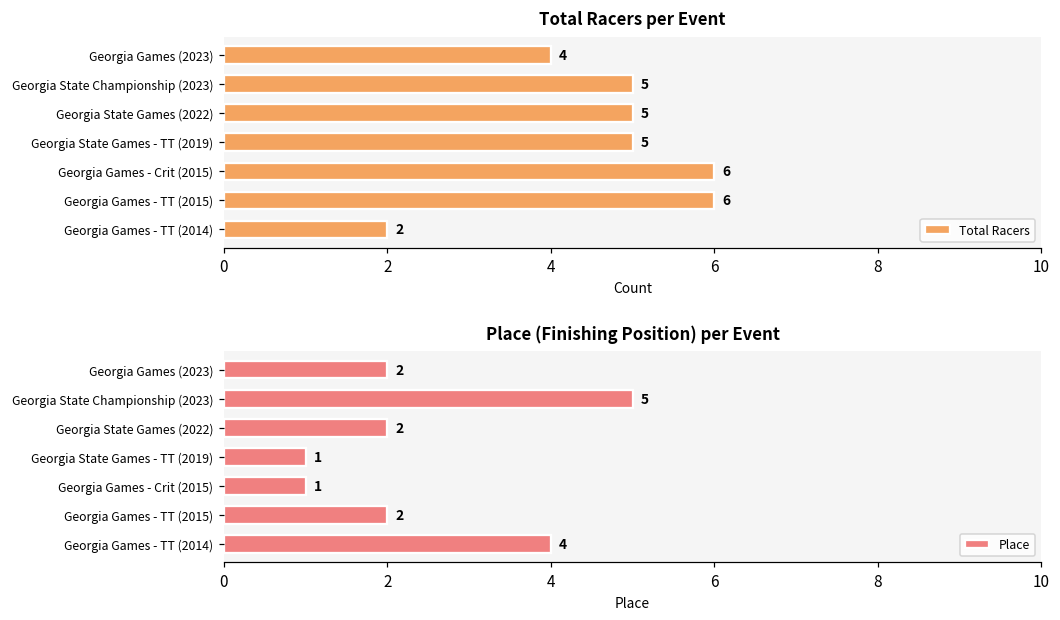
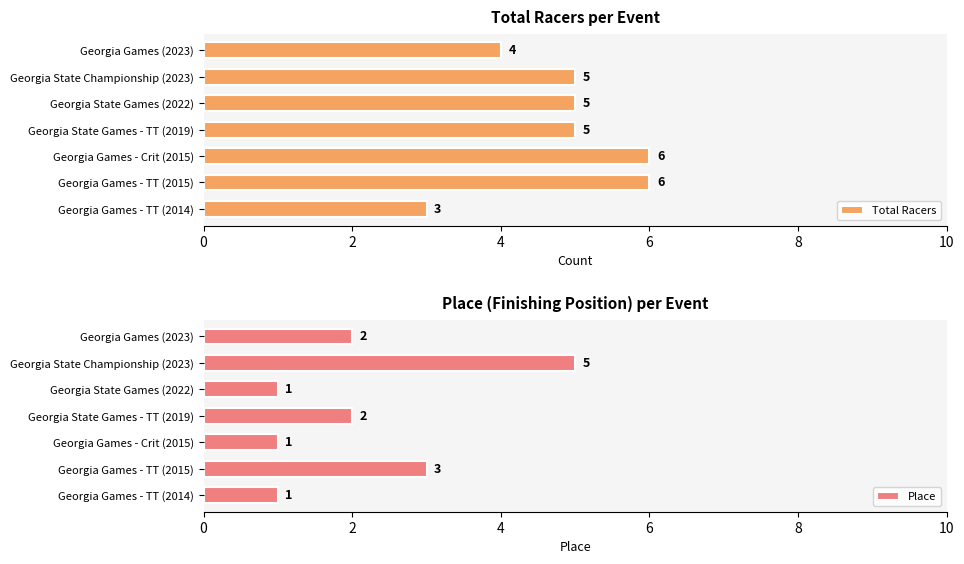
  {
    "Total Racers per Event": {
      "Georgia Games (2023)": 4,
      "Georgia State Championship (2023)": 5,
      "Georgia State Games (2022)": 5,
      "Georgia State Games - TT (2019)": 5,
      "Georgia Games - Crit (2015)": 6,
      "Georgia Games - TT (2015)": 6,
-     "Georgia Games - TT (2014)": 2
+     "Georgia Games - TT (2014)": 3
    },
    "Place (Finishing Position) per Event": {
      "Georgia Games (2023)": 2,
      "Georgia State Championship (2023)": 5,
-     "Georgia State Games (2022)": 2,
-     "Georgia State Games - TT (2019)": 1,
+     "Georgia State Games (2022)": 1,
+     "Georgia State Games - TT (2019)": 2,
      "Georgia Games - Crit (2015)": 1,
-     "Georgia Games - TT (2015)": 2,
-     "Georgia Games - TT (2014)": 4
+     "Georgia Games - TT (2015)": 3,
+     "Georgia Games - TT (2014)": 1
    }
  }
